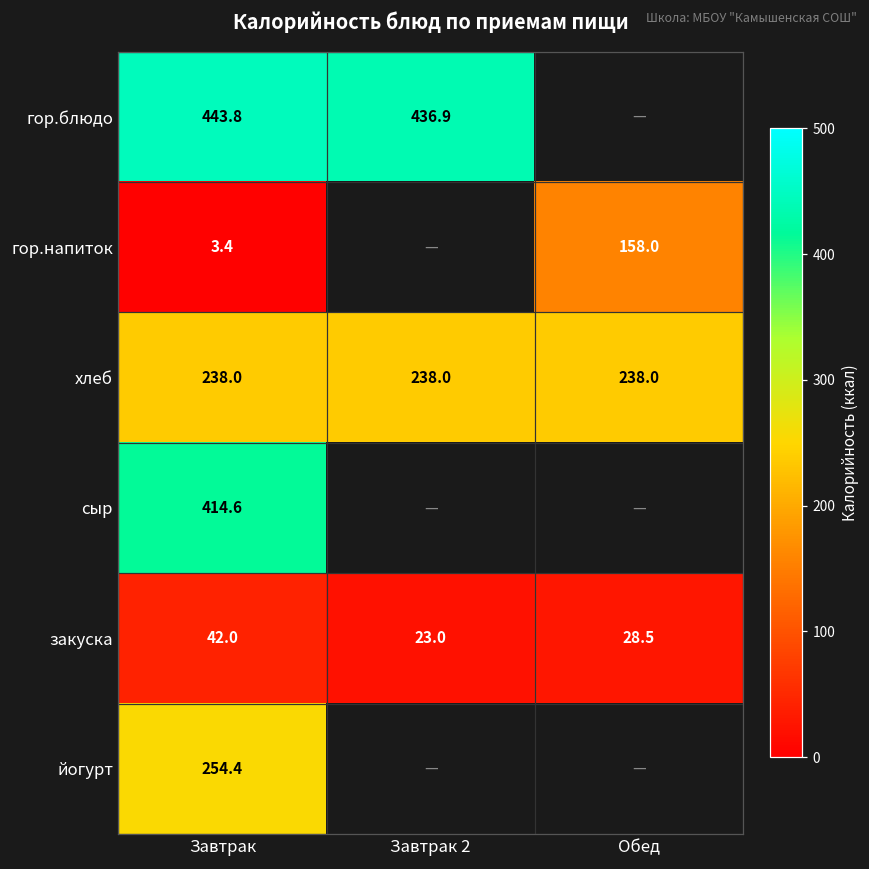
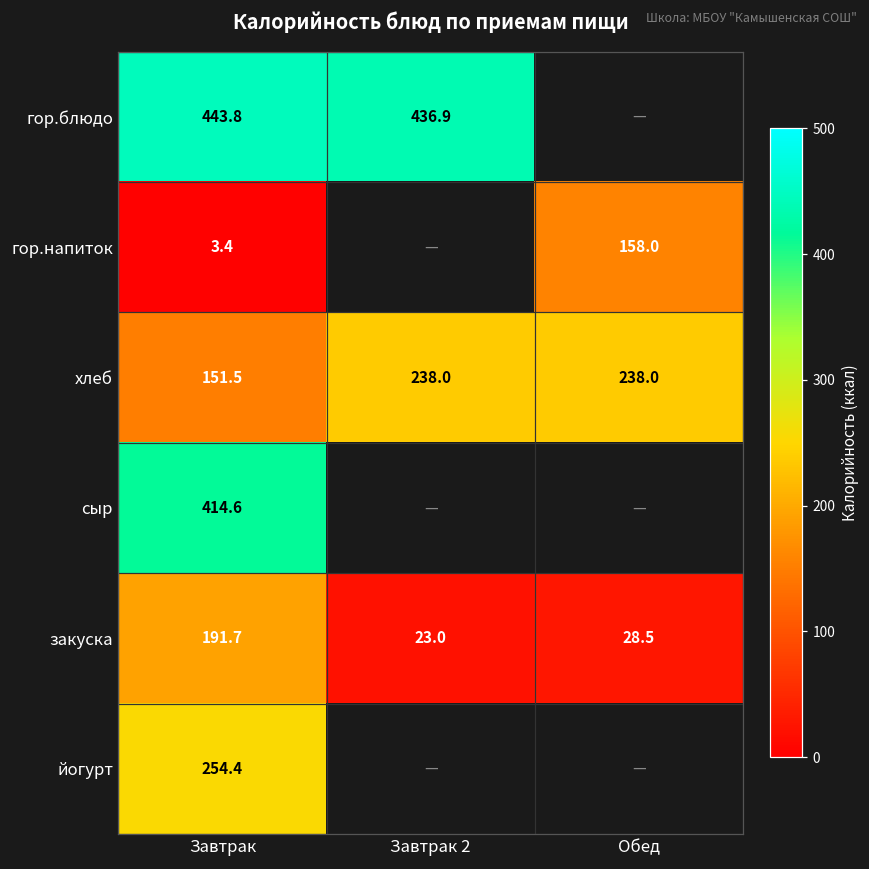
  {
    "гор.блюдо": {
      "Завтрак": 443.8,
      "Завтрак 2": 436.9
    },
    "гор.напиток": {
      "Завтрак": 3.4,
      "Обед": 158.0
    },
    "хлеб": {
-     "Завтрак": 238.0,
+     "Завтрак": 151.5,
      "Завтрак 2": 238.0,
      "Обед": 238.0
    },
    "сыр": {
      "Завтрак": 414.6
    },
    "закуска": {
-     "Завтрак": 42.0,
+     "Завтрак": 191.7,
      "Завтрак 2": 23.0,
      "Обед": 28.5
    },
    "йогурт": {
      "Завтрак": 254.4
    }
  }
